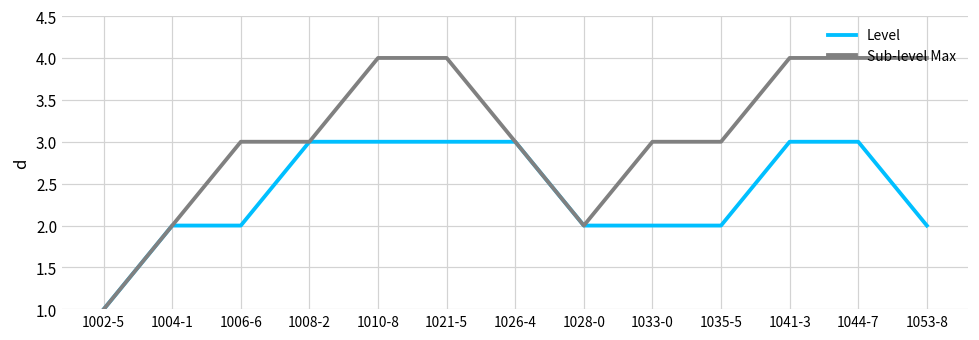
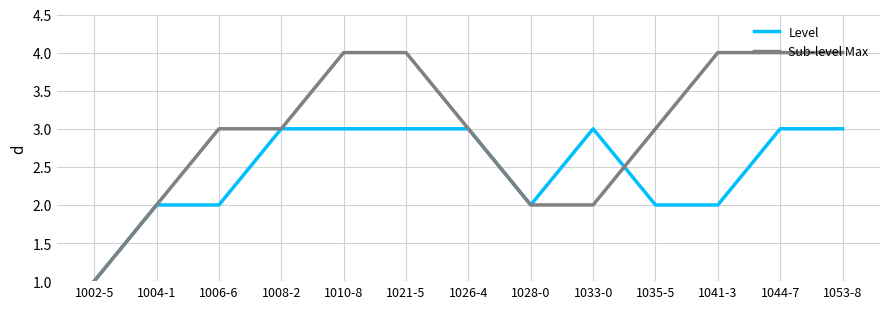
  {
    "Level": {
      "1006-6": 2,
      "1010-8": 3,
      "1021-5": 3,
-     "1033-0": 2,
+     "1033-0": 3,
      "1035-5": 2,
-     "1041-3": 3,
+     "1041-3": 2,
      "1044-7": 3,
-     "1053-8": 2
+     "1053-8": 3
    },
    "Sub-level Max": {
      "1006-6": 3,
      "1010-8": 4,
      "1021-5": 4,
-     "1033-0": 3,
+     "1033-0": 2,
      "1035-5": 3,
      "1041-3": 4,
      "1044-7": 4,
      "1053-8": 4
    }
  }
